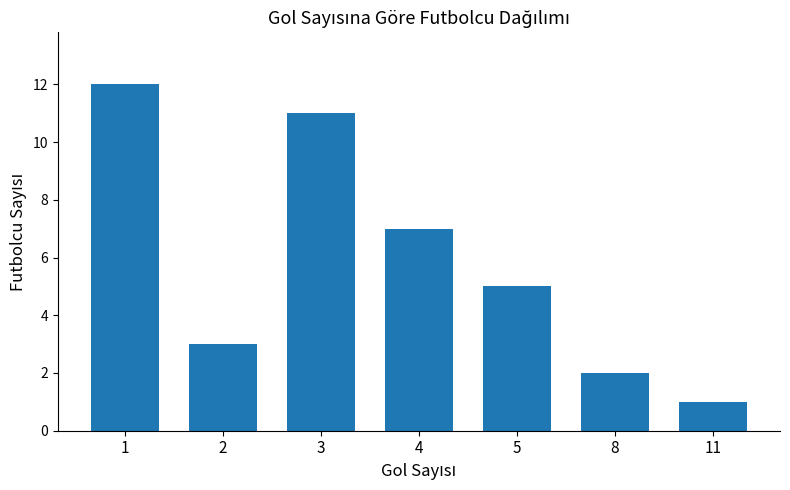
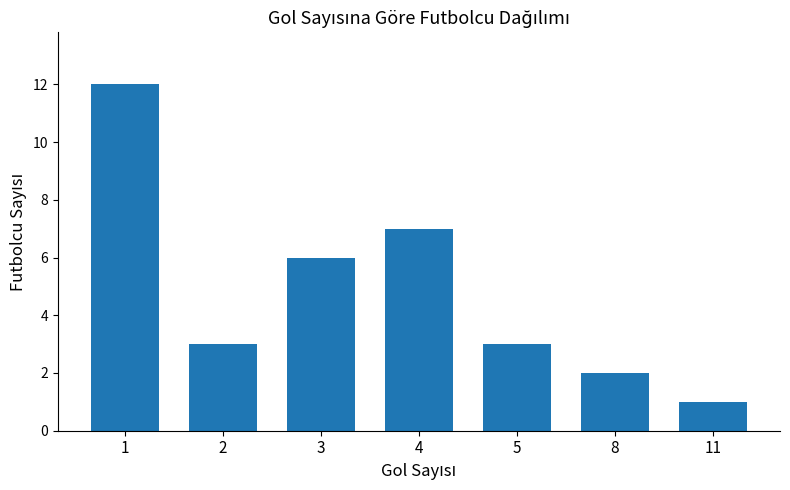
  {
    "1": 12,
    "2": 3,
-   "3": 11,
+   "3": 6,
    "4": 7,
-   "5": 5,
+   "5": 3,
    "8": 2,
    "11": 1
  }
